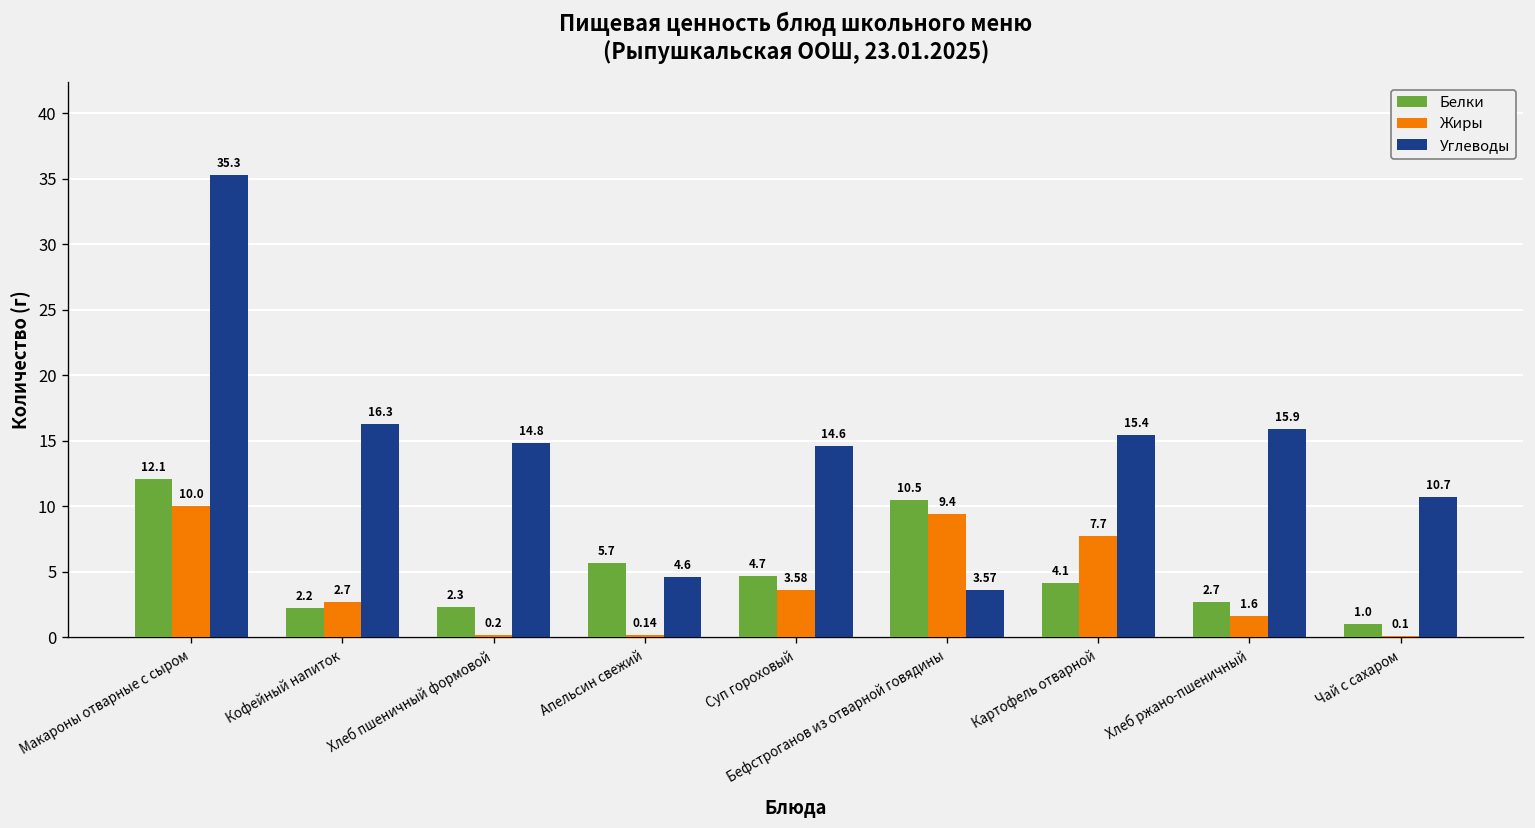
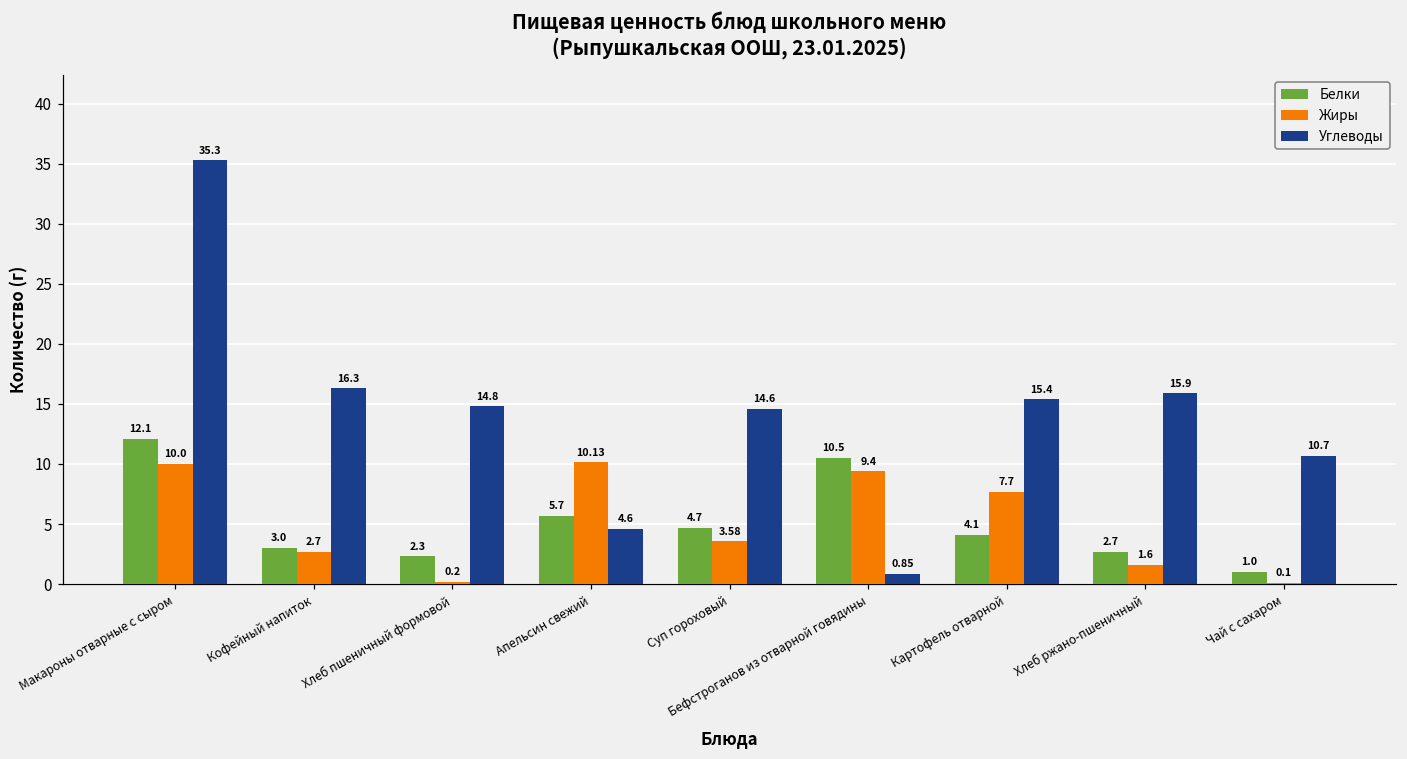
  {
    "Белки": {
      "Макароны отварные с сыром": 12.1,
-     "Кофейный напиток": 2.2,
+     "Кофейный напиток": 3.0,
      "Хлеб пшеничный формовой": 2.3,
      "Апельсин свежий": 5.7,
      "Суп гороховый": 4.7,
      "Бефстроганов из отварной говядины": 10.5,
      "Картофель отварной": 4.1,
      "Хлеб ржано-пшеничный": 2.7,
      "Чай с сахаром": 1.0
    },
    "Жиры": {
      "Макароны отварные с сыром": 10.0,
      "Кофейный напиток": 2.7,
      "Хлеб пшеничный формовой": 0.2,
-     "Апельсин свежий": 0.14,
+     "Апельсин свежий": 10.13,
      "Суп гороховый": 3.58,
      "Бефстроганов из отварной говядины": 9.4,
      "Картофель отварной": 7.7,
      "Хлеб ржано-пшеничный": 1.6,
      "Чай с сахаром": 0.1
    },
    "Углеводы": {
      "Макароны отварные с сыром": 35.3,
      "Кофейный напиток": 16.3,
      "Хлеб пшеничный формовой": 14.8,
      "Апельсин свежий": 4.6,
      "Суп гороховый": 14.6,
-     "Бефстроганов из отварной говядины": 3.57,
+     "Бефстроганов из отварной говядины": 0.85,
      "Картофель отварной": 15.4,
      "Хлеб ржано-пшеничный": 15.9,
      "Чай с сахаром": 10.7
    }
  }
